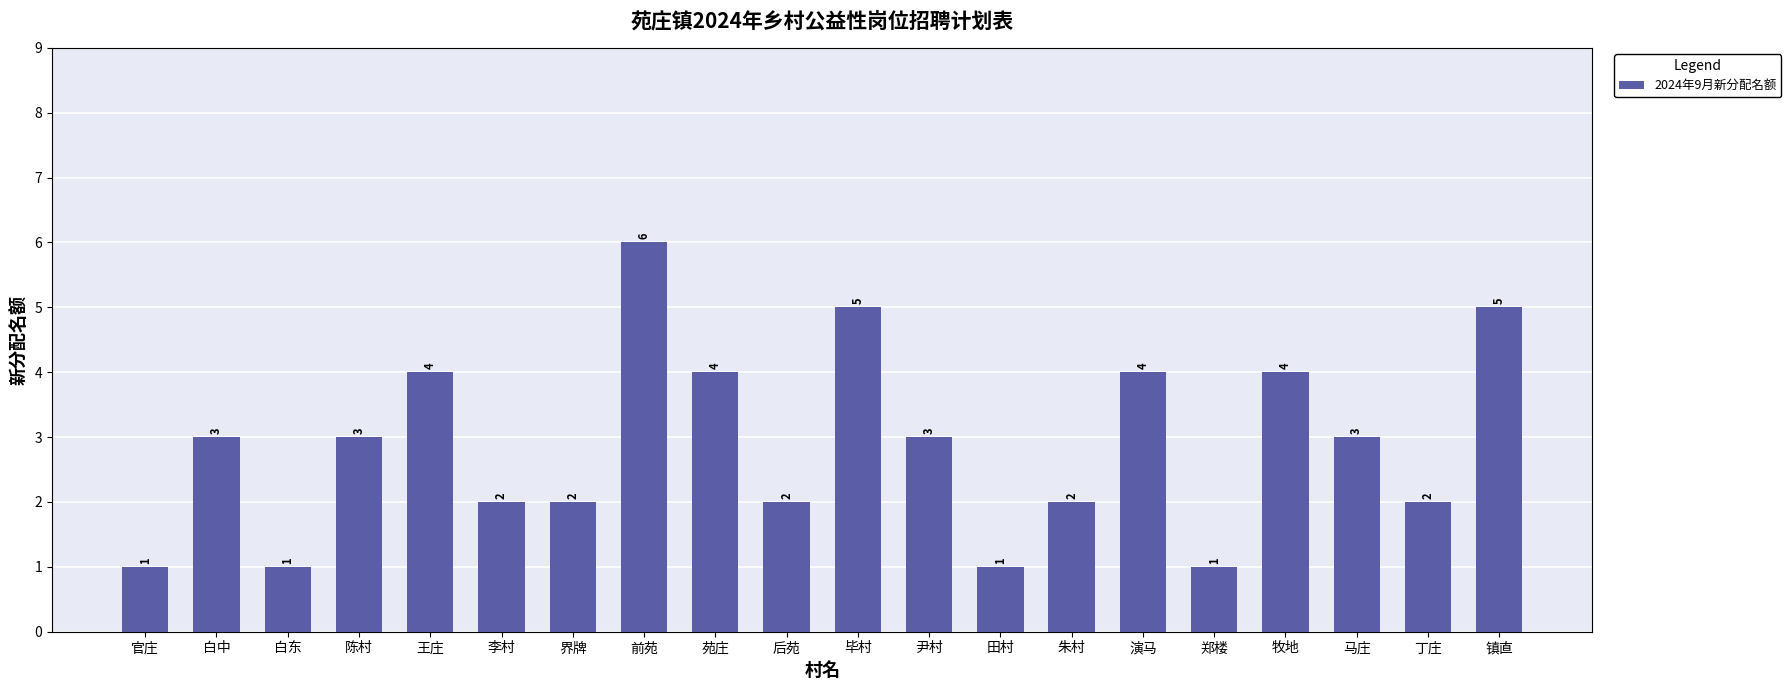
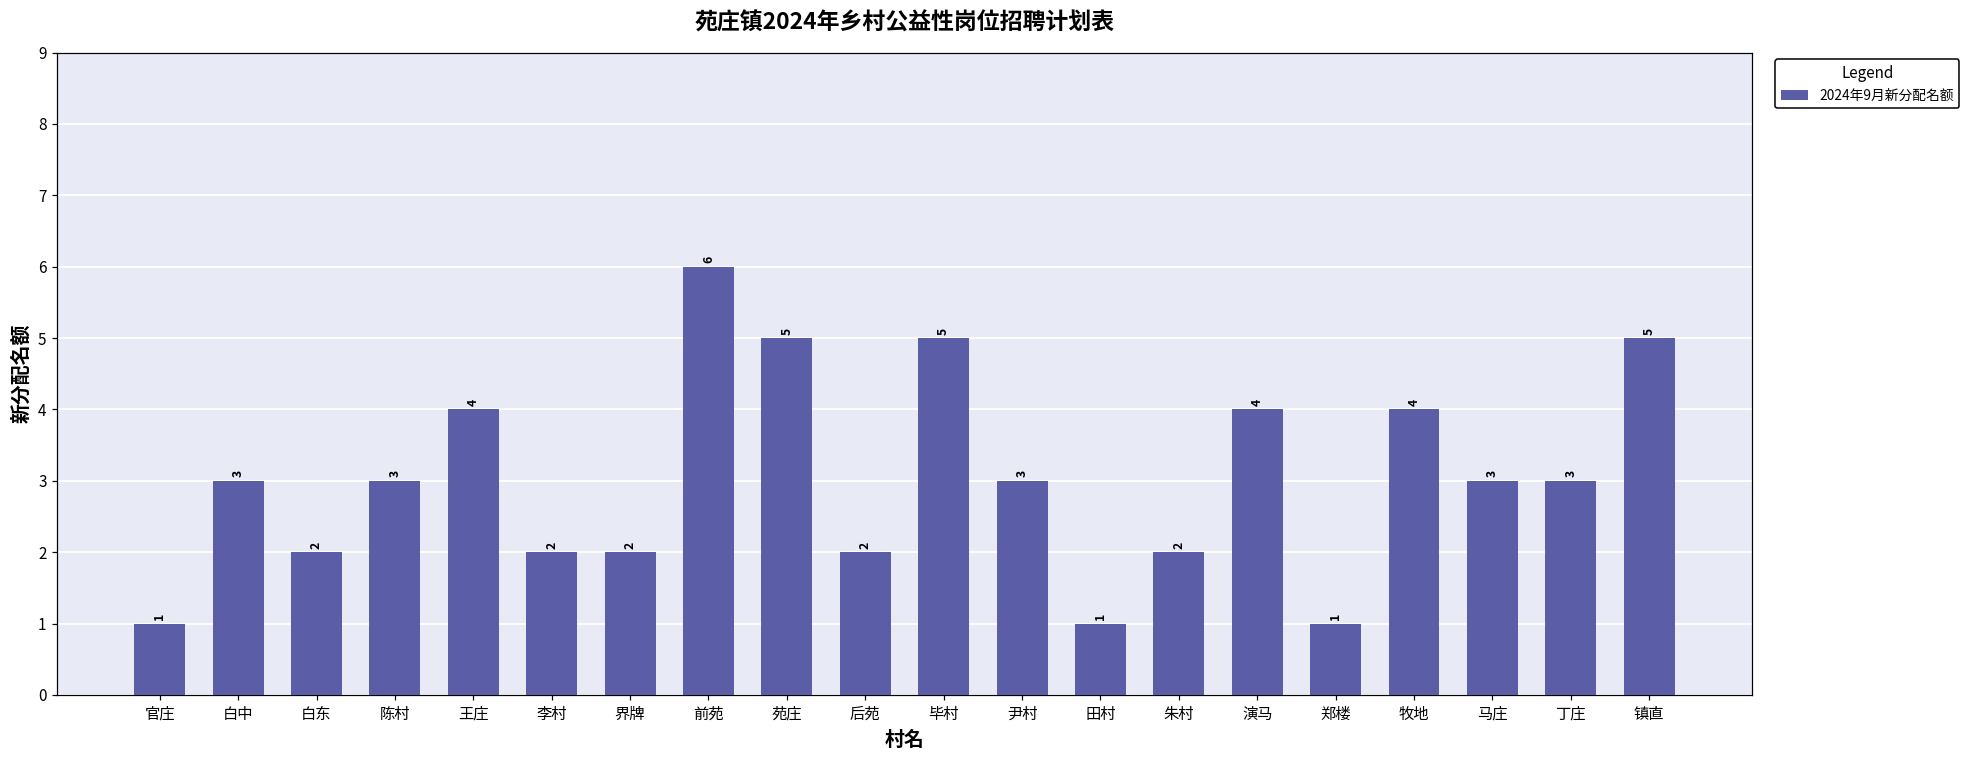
  {
    "官庄": 1,
    "白中": 3,
-   "白东": 1,
+   "白东": 2,
    "陈村": 3,
    "王庄": 4,
    "李村": 2,
    "界牌": 2,
    "前苑": 6,
-   "苑庄": 4,
+   "苑庄": 5,
    "后苑": 2,
    "毕村": 5,
    "尹村": 3,
    "田村": 1,
    "朱村": 2,
    "演马": 4,
    "郑楼": 1,
    "牧地": 4,
    "马庄": 3,
-   "丁庄": 2,
+   "丁庄": 3,
    "镇直": 5
  }
